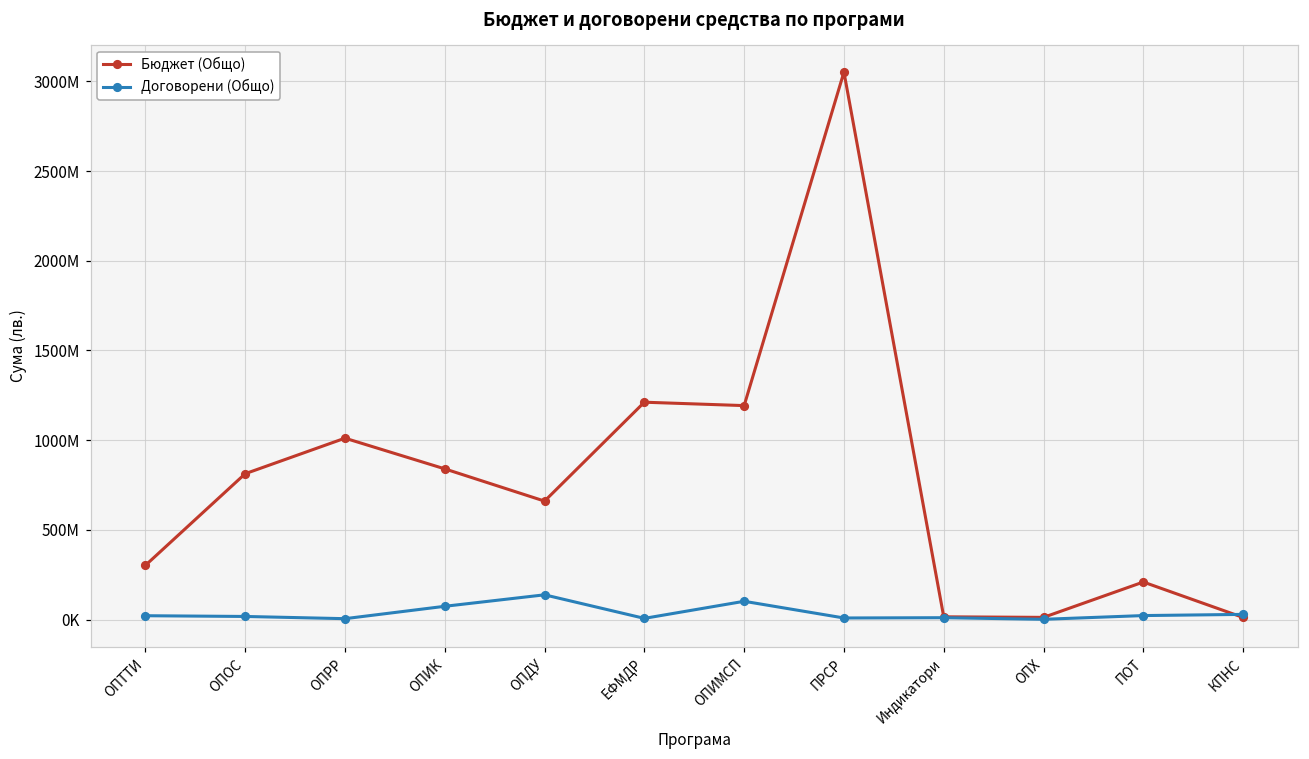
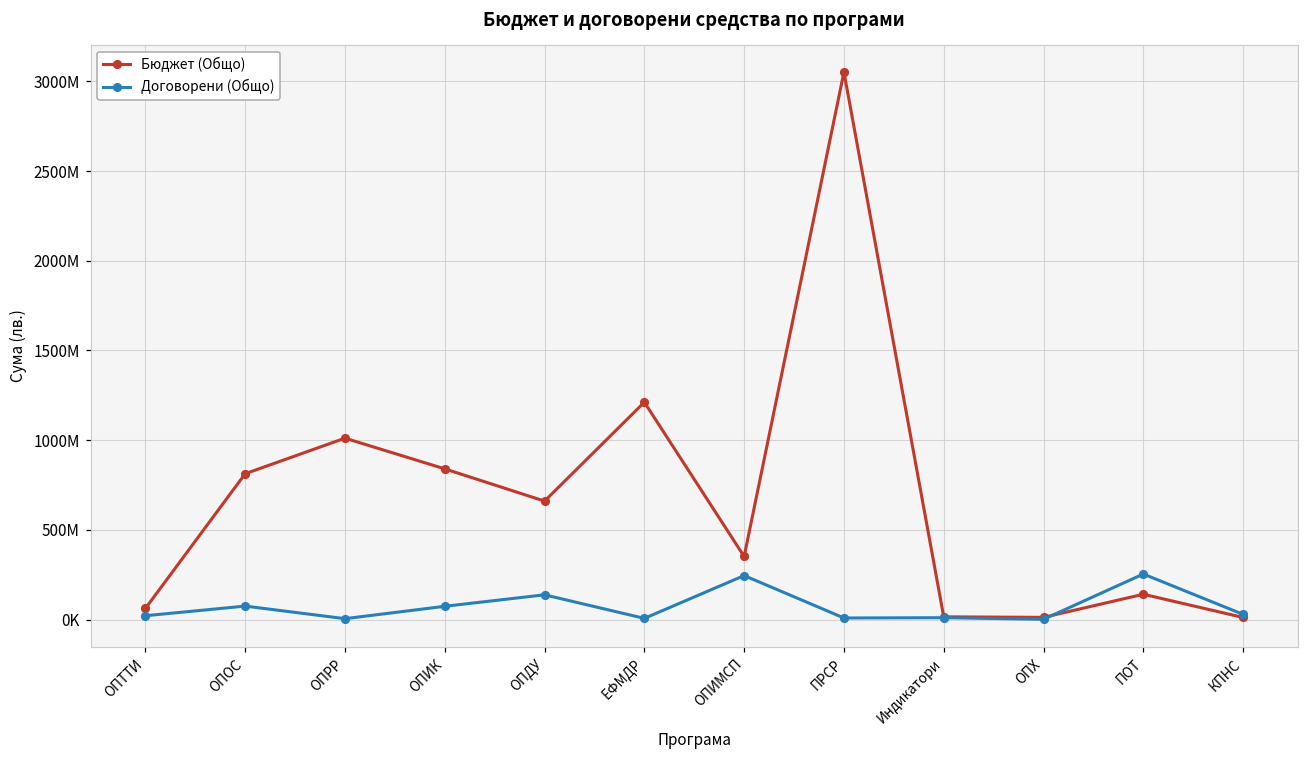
  {
    "Бюджет (Общо)": {
-     "ОПТТИ": 300000000,
+     "ОПТТИ": 60000000,
      "ОПОС": 810000000,
      "ОПРР": 1010000000,
      "ОПИК": 840000000,
      "ОПДУ": 660000000,
      "ЕФМДР": 1210000000,
-     "ОПИМСП": 1190000000,
+     "ОПИМСП": 350000000,
      "ПРСР": 3050000000,
-     "ПОТ": 210000000,
+     "ПОТ": 140000000,
      "КПНС": 10000000
    },
    "Договорени (Общо)": {
      "ОПТТИ": 20000000,
-     "ОПОС": 20000000,
+     "ОПОС": 80000000,
      "ОПРР": 10000000,
      "ОПИК": 70000000,
      "ОПДУ": 140000000,
      "ЕФМДР": 10000000,
-     "ОПИМСП": 100000000,
+     "ОПИМСП": 250000000,
      "ПРСР": 10000000,
-     "ПОТ": 20000000,
+     "ПОТ": 250000000,
      "КПНС": 30000000
    }
  }
